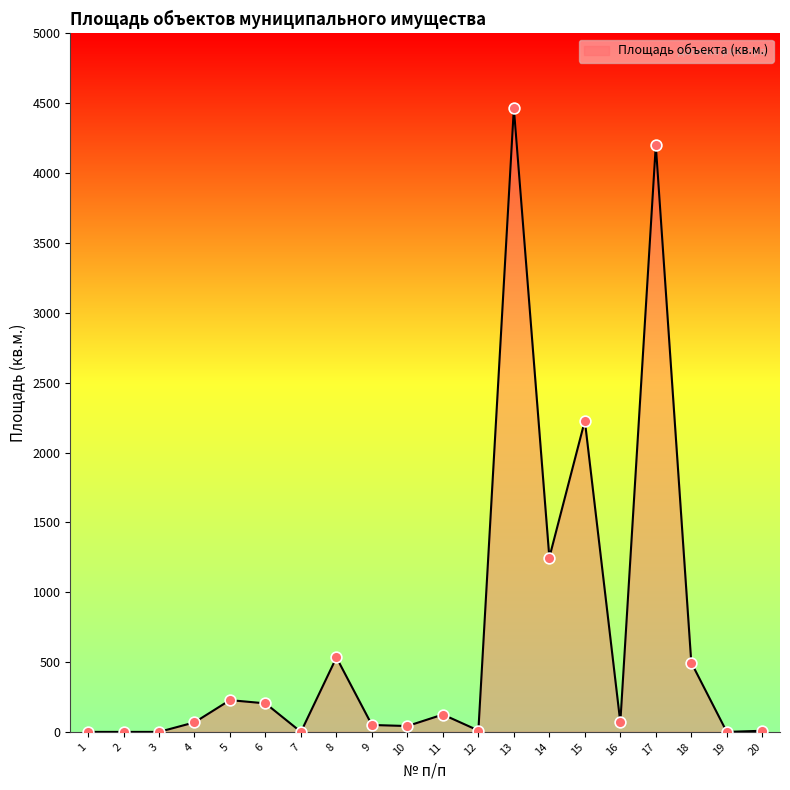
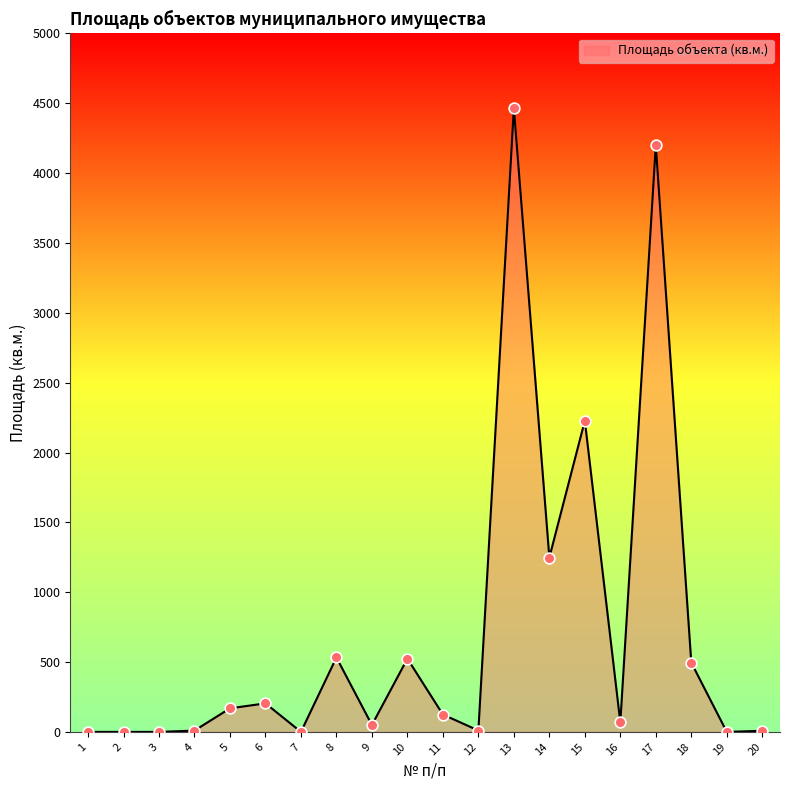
  {
    "1": 0,
    "2": 0,
    "3": 0,
-   "4": 70,
-   "5": 230,
+   "4": 10,
+   "5": 170,
    "6": 200,
    "7": 0,
    "8": 530,
    "9": 50,
-   "10": 40,
+   "10": 520,
    "11": 120,
    "12": 10,
    "13": 4470,
    "14": 1250,
    "15": 2230,
    "16": 70,
    "17": 4200,
    "18": 500,
    "19": 0,
    "20": 10
  }
